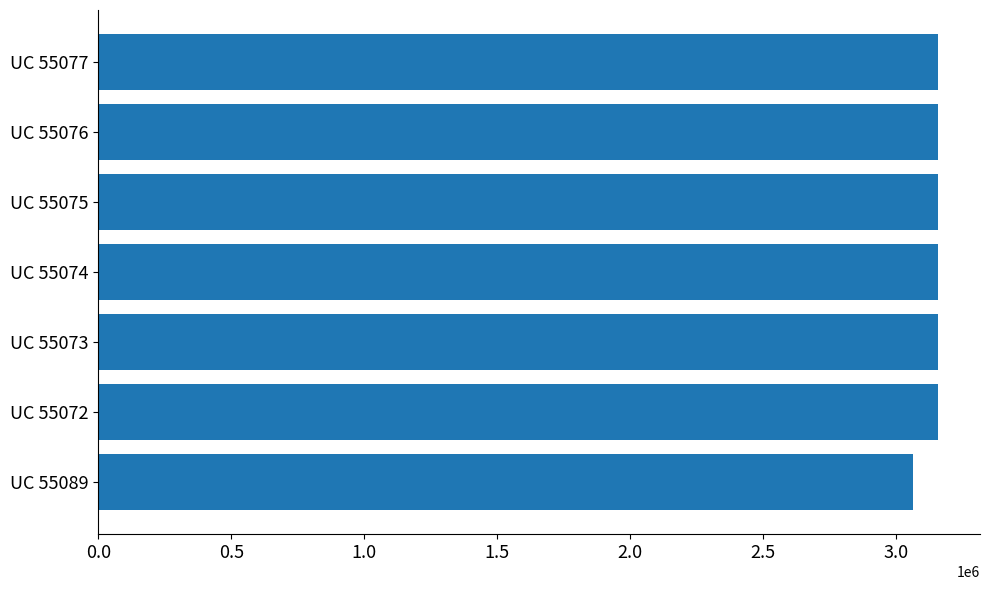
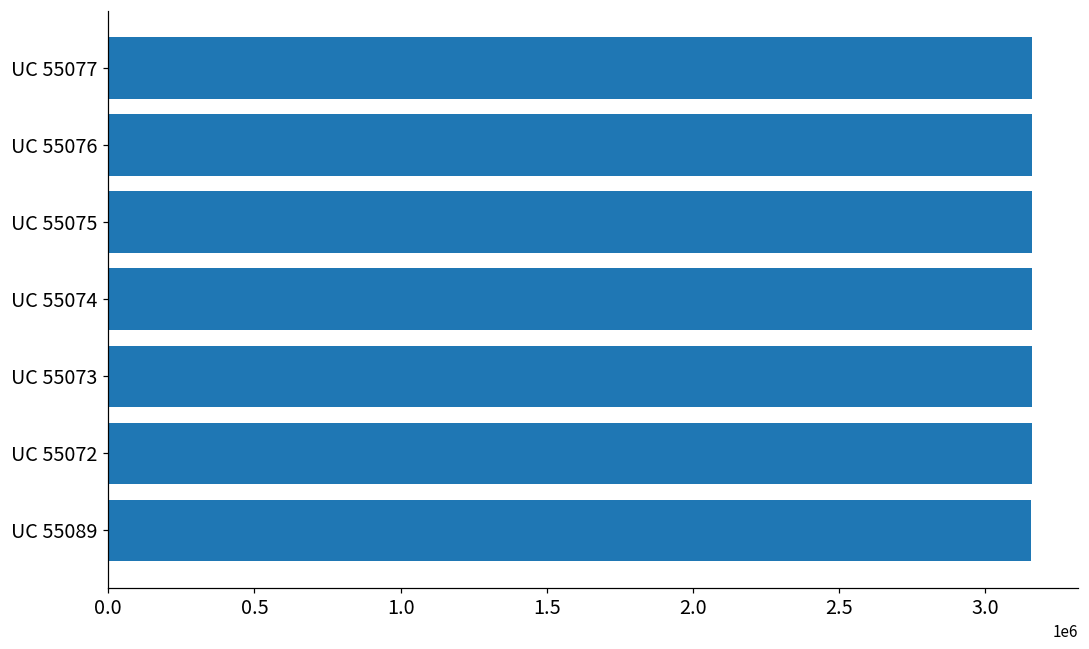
  {
    "UC 55077": 3160000,
    "UC 55076": 3160000,
    "UC 55075": 3160000,
    "UC 55074": 3160000,
    "UC 55073": 3160000,
    "UC 55072": 3160000,
-   "UC 55089": 3070000
+   "UC 55089": 3160000
  }
